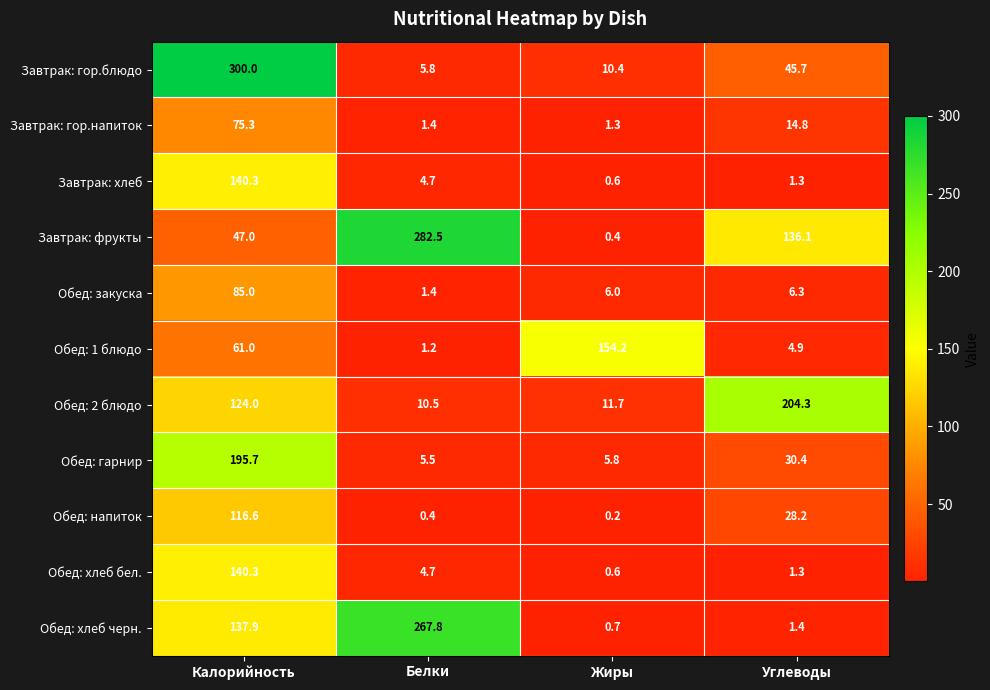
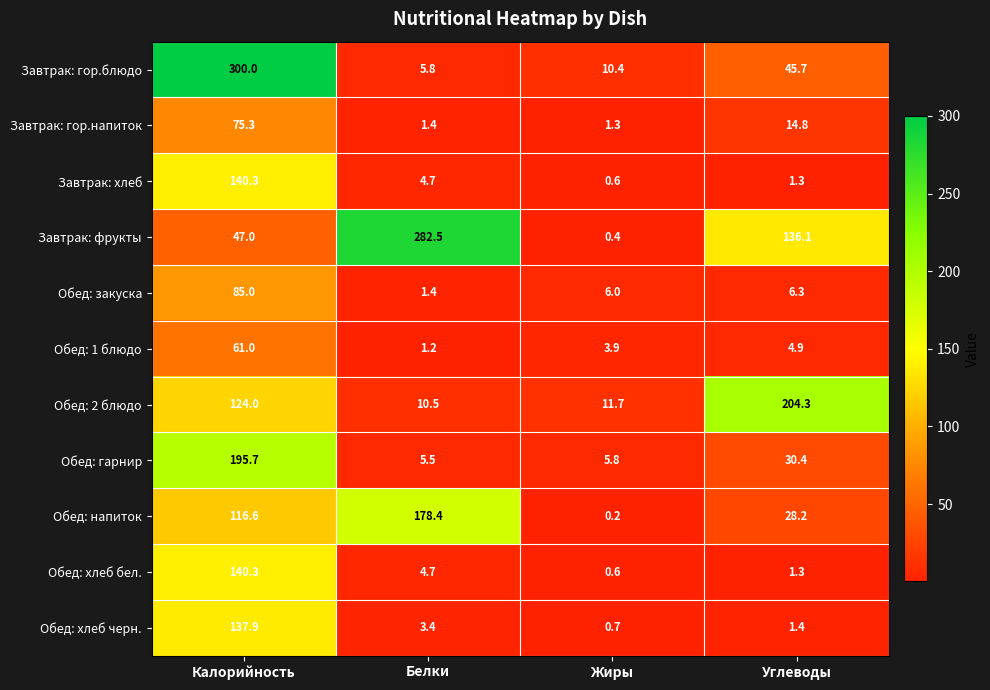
  {
    "Завтрак: гор.блюдо": {
      "Калорийность": 300.0,
      "Белки": 5.8,
      "Жиры": 10.4,
      "Углеводы": 45.7
    },
    "Завтрак: гор.напиток": {
      "Калорийность": 75.3,
      "Белки": 1.4,
      "Жиры": 1.3,
      "Углеводы": 14.8
    },
    "Завтрак: хлеб": {
      "Калорийность": 140.3,
      "Белки": 4.7,
      "Жиры": 0.6,
      "Углеводы": 1.3
    },
    "Завтрак: фрукты": {
      "Калорийность": 47.0,
      "Белки": 282.5,
      "Жиры": 0.4,
      "Углеводы": 136.1
    },
    "Обед: закуска": {
      "Калорийность": 85.0,
      "Белки": 1.4,
      "Жиры": 6.0,
      "Углеводы": 6.3
    },
    "Обед: 1 блюдо": {
      "Калорийность": 61.0,
      "Белки": 1.2,
-     "Жиры": 154.2,
+     "Жиры": 3.9,
      "Углеводы": 4.9
    },
    "Обед: 2 блюдо": {
      "Калорийность": 124.0,
      "Белки": 10.5,
      "Жиры": 11.7,
      "Углеводы": 204.3
    },
    "Обед: гарнир": {
      "Калорийность": 195.7,
      "Белки": 5.5,
      "Жиры": 5.8,
      "Углеводы": 30.4
    },
    "Обед: напиток": {
      "Калорийность": 116.6,
-     "Белки": 0.4,
+     "Белки": 178.4,
      "Жиры": 0.2,
      "Углеводы": 28.2
    },
    "Обед: хлеб бел.": {
      "Калорийность": 140.3,
      "Белки": 4.7,
      "Жиры": 0.6,
      "Углеводы": 1.3
    },
    "Обед: хлеб черн.": {
      "Калорийность": 137.9,
-     "Белки": 267.8,
+     "Белки": 3.4,
      "Жиры": 0.7,
      "Углеводы": 1.4
    }
  }
